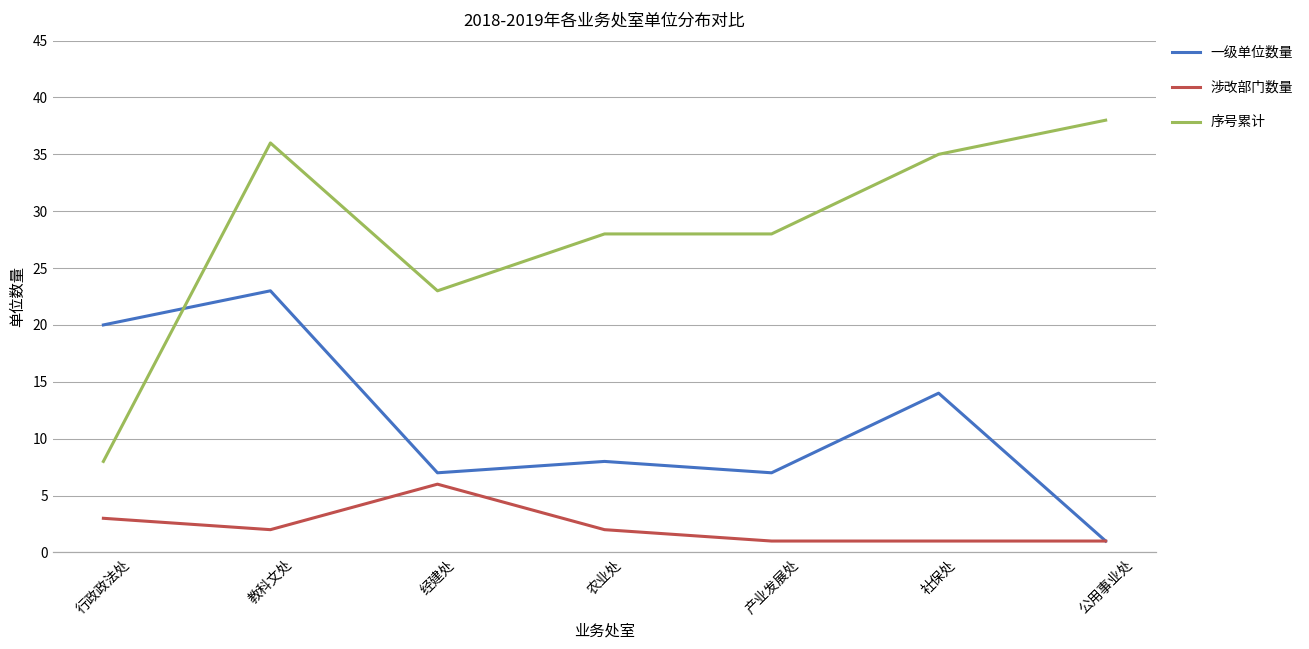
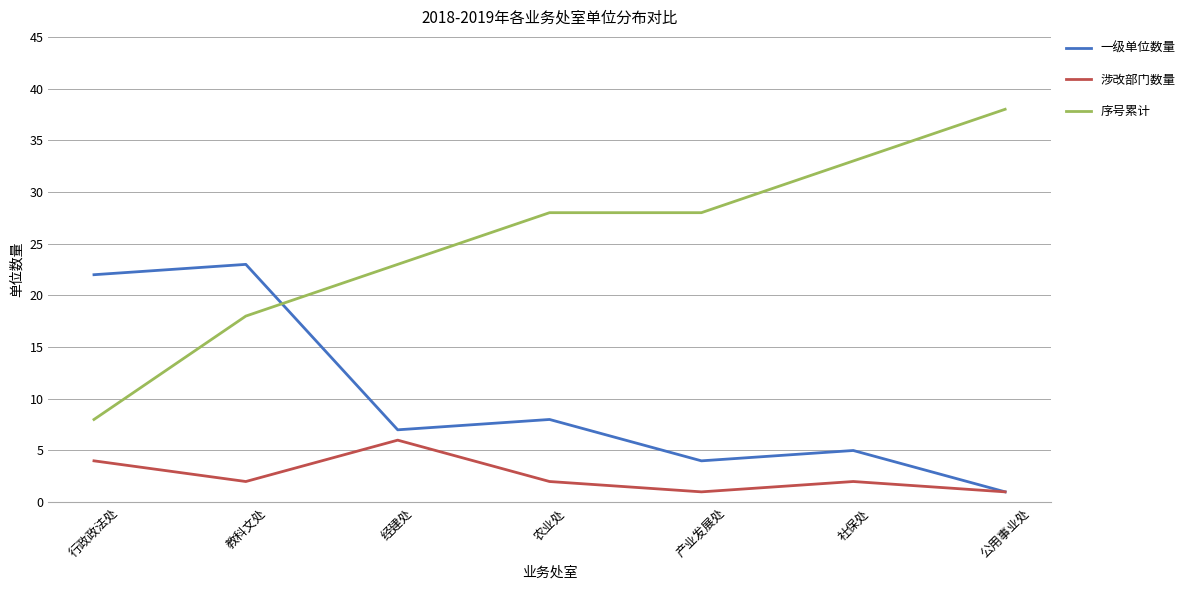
  {
    "一级单位数量": {
-     "行政政法处": 20,
+     "行政政法处": 22,
      "教科文处": 23,
      "经建处": 7,
      "农业处": 8,
-     "产业发展处": 7,
-     "社保处": 14
+     "产业发展处": 4,
+     "社保处": 5
    },
    "涉改部门数量": {
-     "行政政法处": 3,
+     "行政政法处": 4,
      "教科文处": 2,
      "经建处": 6,
      "农业处": 2,
      "产业发展处": 1,
-     "社保处": 1
+     "社保处": 2
    },
    "序号累计": {
      "行政政法处": 8,
-     "教科文处": 36,
+     "教科文处": 18,
      "经建处": 23,
      "农业处": 28,
      "产业发展处": 28,
-     "社保处": 35,
+     "社保处": 33,
      "公用事业处": 38
    }
  }
